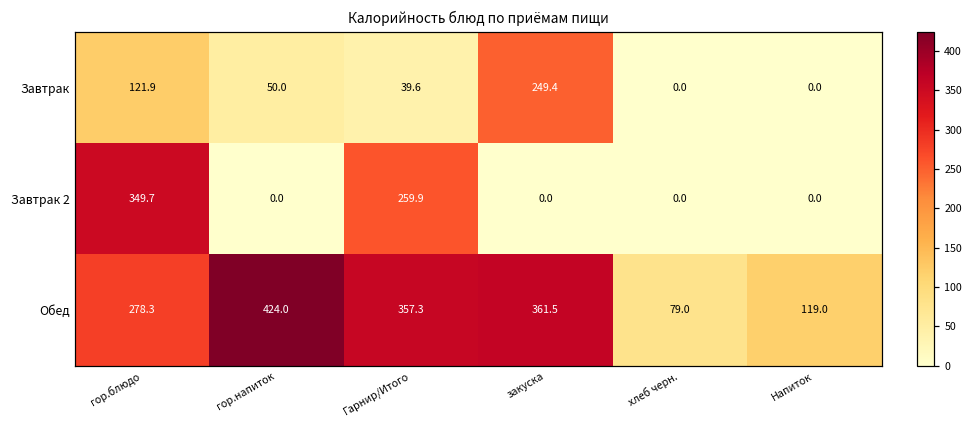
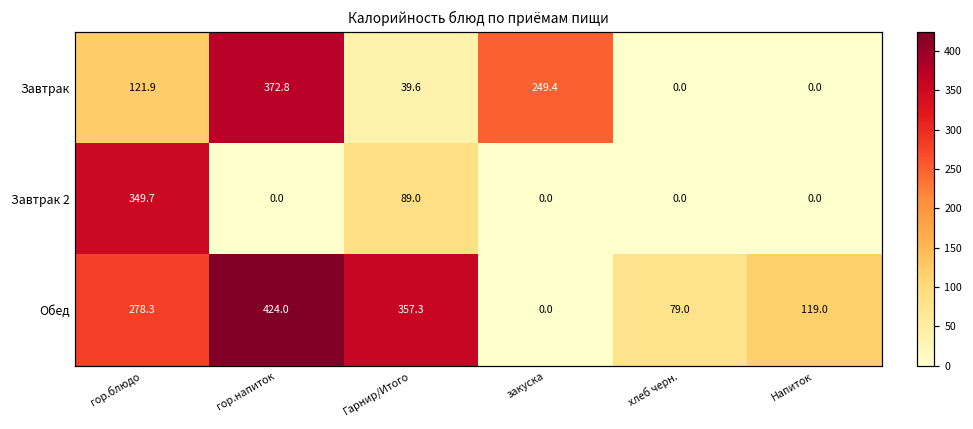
  {
    "Завтрак": {
      "гор.блюдо": 121.9,
-     "гор.напиток": 50.0,
+     "гор.напиток": 372.8,
      "Гарнир/Итого": 39.6,
      "закуска": 249.4,
      "хлеб черн.": 0.0,
      "Напиток": 0.0
    },
    "Завтрак 2": {
      "гор.блюдо": 349.7,
      "гор.напиток": 0.0,
-     "Гарнир/Итого": 259.9,
+     "Гарнир/Итого": 89.0,
      "закуска": 0.0,
      "хлеб черн.": 0.0,
      "Напиток": 0.0
    },
    "Обед": {
      "гор.блюдо": 278.3,
      "гор.напиток": 424.0,
      "Гарнир/Итого": 357.3,
-     "закуска": 361.5,
+     "закуска": 0.0,
      "хлеб черн.": 79.0,
      "Напиток": 119.0
    }
  }
